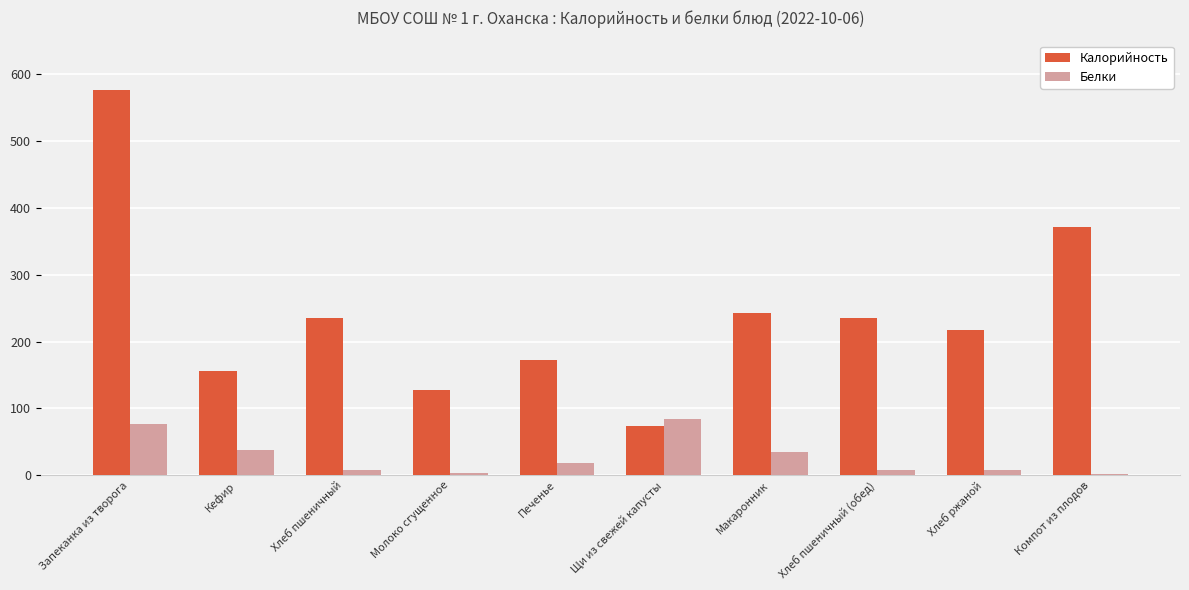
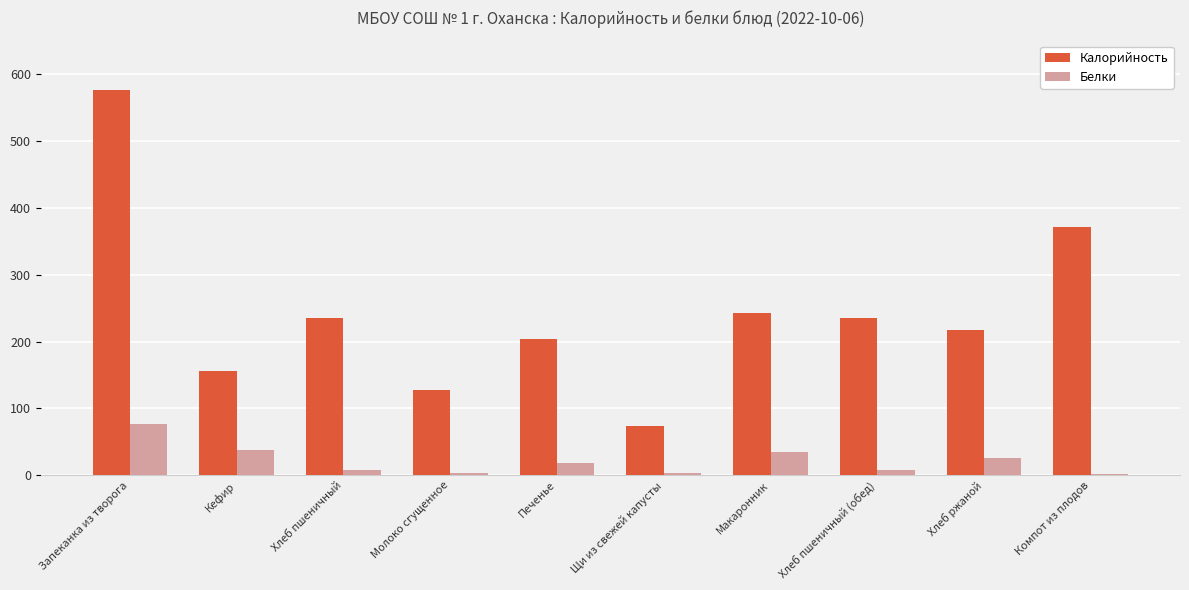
  {
    "Калорийность": {
      "Запеканка из творога": 580,
      "Кефир": 160,
      "Хлеб пшеничный": 240,
      "Молоко сгущенное": 130,
-     "Печенье": 170,
+     "Печенье": 200,
      "Щи из свежей капусты": 70,
      "Макаронник": 240,
      "Хлеб пшеничный (обед)": 240,
      "Хлеб ржаной": 220,
      "Компот из плодов": 370
    },
    "Белки": {
      "Запеканка из творога": 80,
      "Кефир": 40,
      "Хлеб пшеничный": 10,
      "Печенье": 20,
-     "Щи из свежей капусты": 80,
+     "Щи из свежей капусты": 0,
      "Макаронник": 30,
      "Хлеб пшеничный (обед)": 10,
-     "Хлеб ржаной": 10
+     "Хлеб ржаной": 30
    }
  }
